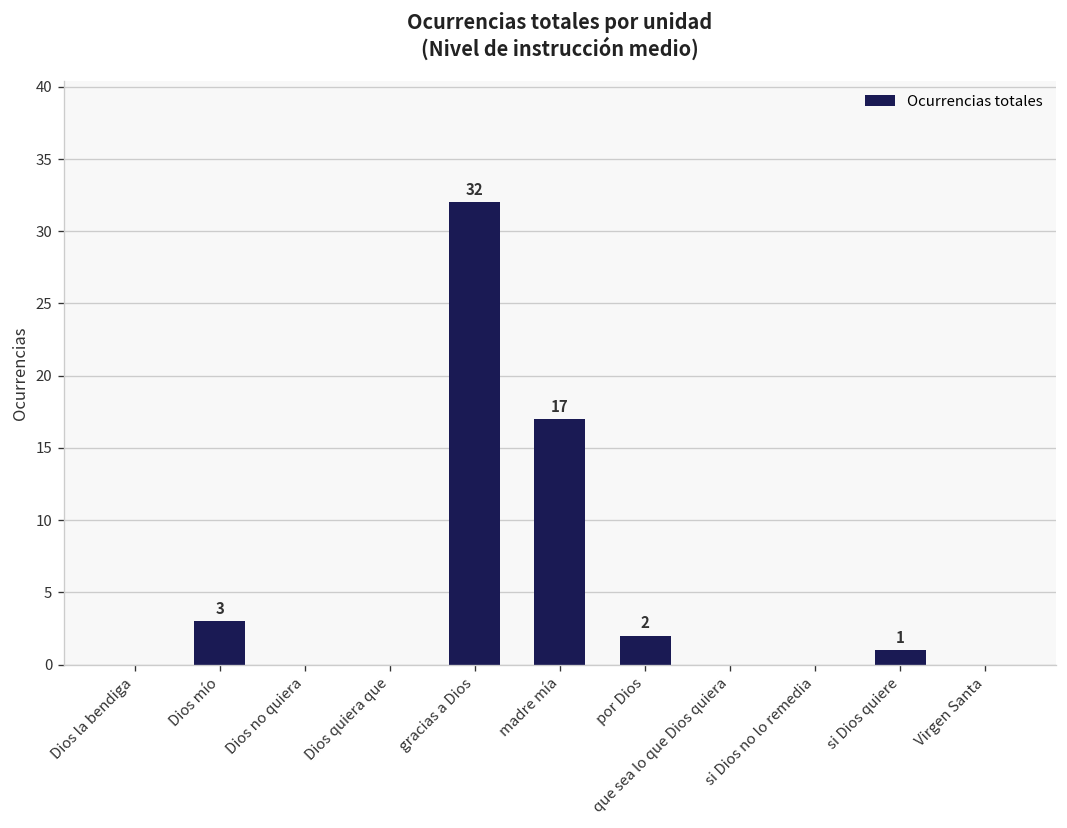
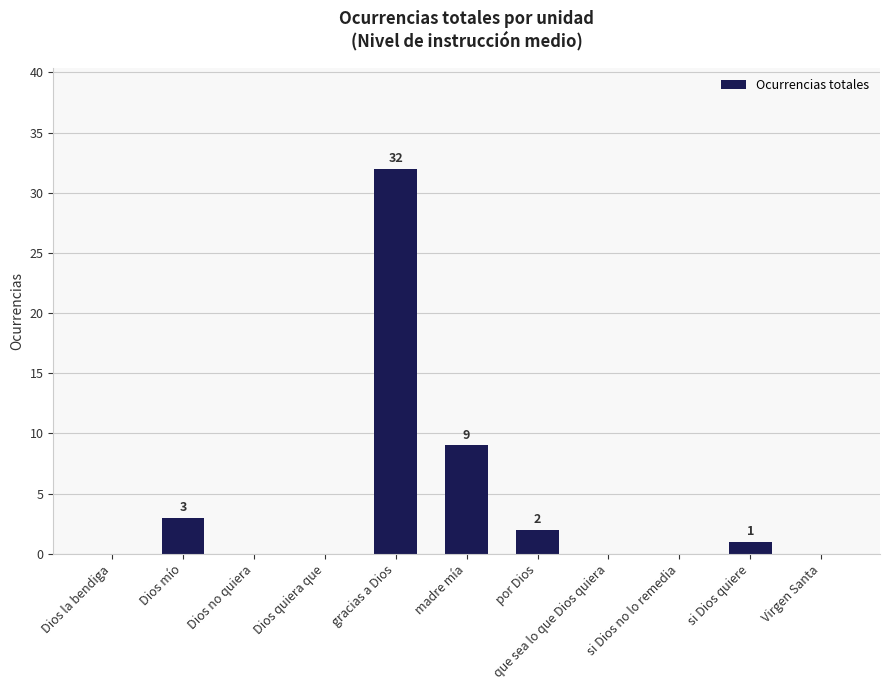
  {
    "Dios mío": 3,
    "gracias a Dios": 32,
-   "madre mía": 17,
+   "madre mía": 9,
    "por Dios": 2,
    "si Dios quiere": 1
  }
